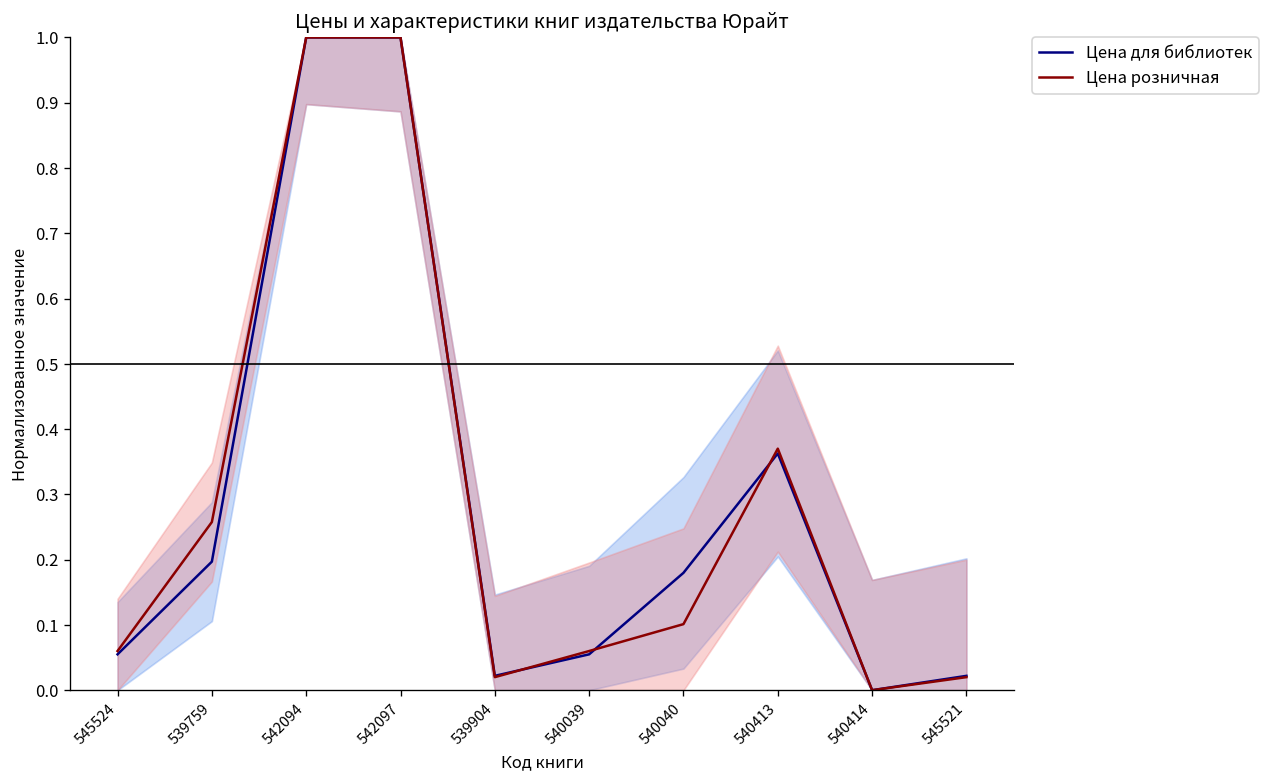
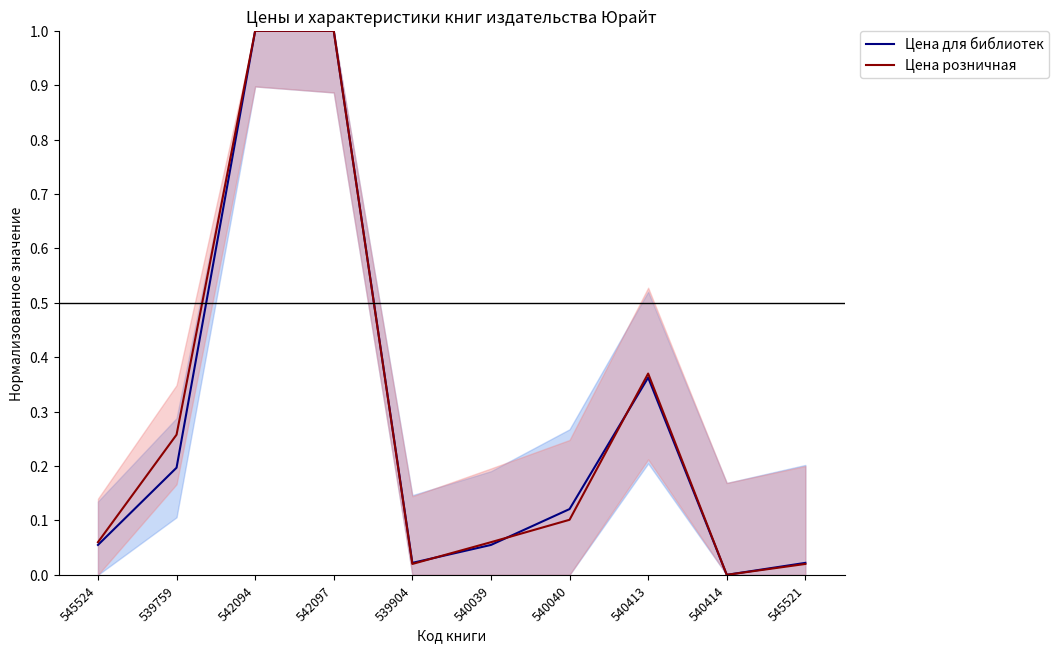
  {
    "Цена для библиотек": {
      "545524": 0.05,
      "539759": 0.20,
      "540039": 0.05,
-     "540040": 0.18,
+     "540040": 0.12,
      "540413": 0.36
    },
    "Цена розничная": {
      "545524": 0.06,
      "539759": 0.26,
      "540039": 0.06,
      "540040": 0.10,
      "540413": 0.37
    }
  }
